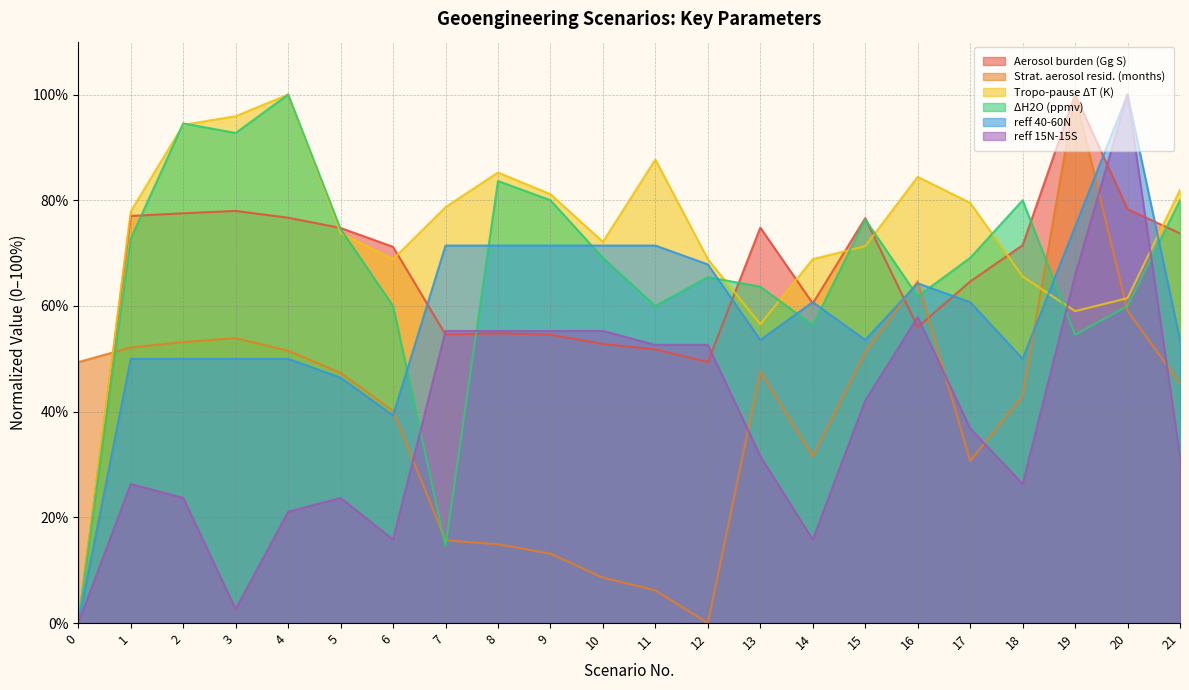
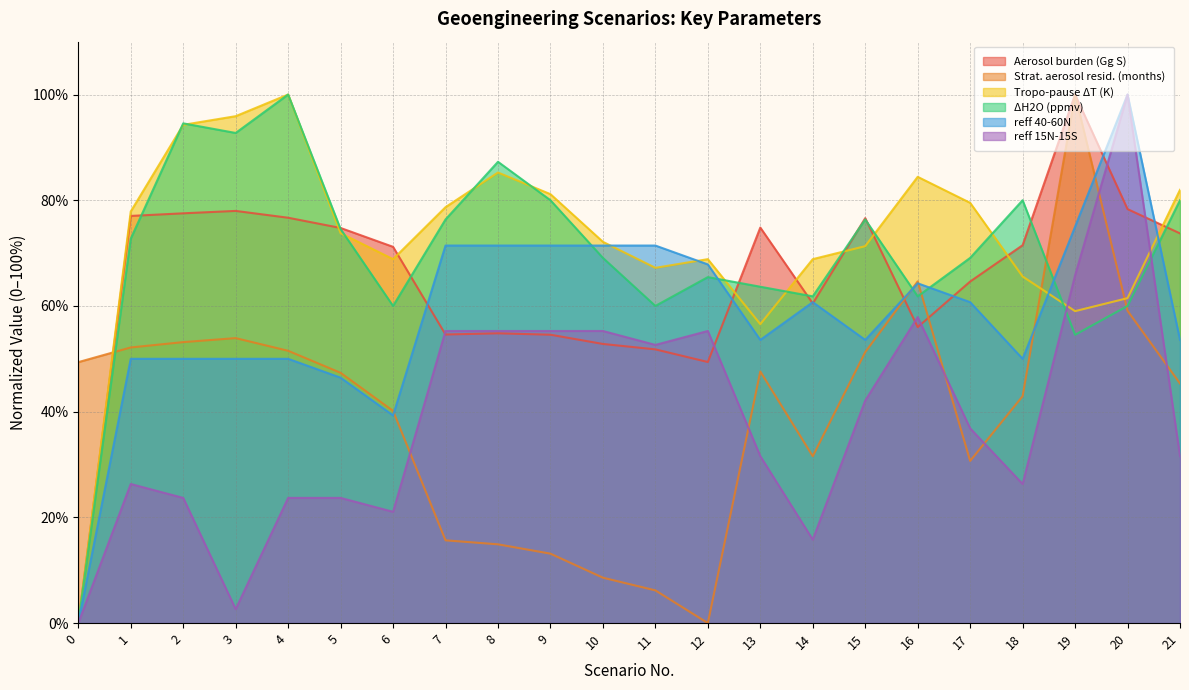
  {
    "Tropo-pause ΔT (K)": {
      "1": "78%",
      "3": "96%",
      "5": "74%",
      "6": "69%",
      "7": "79%",
      "8": "85%",
      "9": "81%",
      "10": "72%",
-     "11": "88%",
+     "11": "67%",
      "12": "69%",
      "13": "57%",
      "14": "69%",
      "15": "71%",
      "16": "84%",
      "17": "80%",
      "18": "66%",
      "19": "59%",
      "20": "61%",
      "21": "82%"
    },
    "ΔH2O (ppmv)": {
      "1": "73%",
      "3": "93%",
      "6": "60%",
-     "7": "15%",
-     "8": "84%",
+     "7": "76%",
+     "8": "87%",
      "9": "80%",
      "10": "69%",
      "11": "60%",
      "12": "65%",
      "13": "64%",
-     "14": "56%",
+     "14": "62%",
      "16": "62%",
      "17": "69%",
      "18": "80%",
      "19": "55%",
      "20": "60%",
      "21": "80%"
    },
    "reff 40-60N": {
      "1": "50%",
      "2": "50%",
      "3": "50%",
      "4": "50%",
      "5": "46%",
      "6": "39%",
      "7": "71%",
      "8": "71%",
      "9": "71%",
      "10": "71%",
      "11": "71%",
      "12": "68%",
      "13": "54%",
      "15": "54%",
      "17": "61%",
      "18": "50%",
      "19": "75%",
      "21": "54%"
    },
    "reff 15N-15S": {
      "1": "26%",
      "2": "24%",
      "3": "3%",
-     "4": "21%",
+     "4": "24%",
      "5": "24%",
-     "6": "16%",
+     "6": "21%",
      "7": "55%",
      "9": "55%",
      "10": "55%",
      "11": "53%",
-     "12": "53%",
+     "12": "55%",
      "13": "32%",
      "14": "16%",
      "15": "42%",
      "16": "58%",
      "17": "37%",
      "18": "26%",
      "19": "66%",
      "21": "32%"
    }
  }
